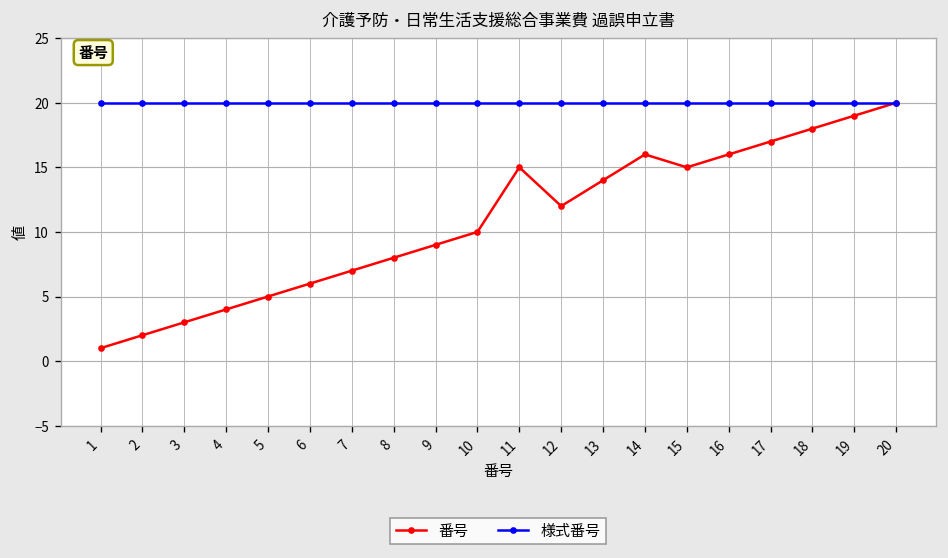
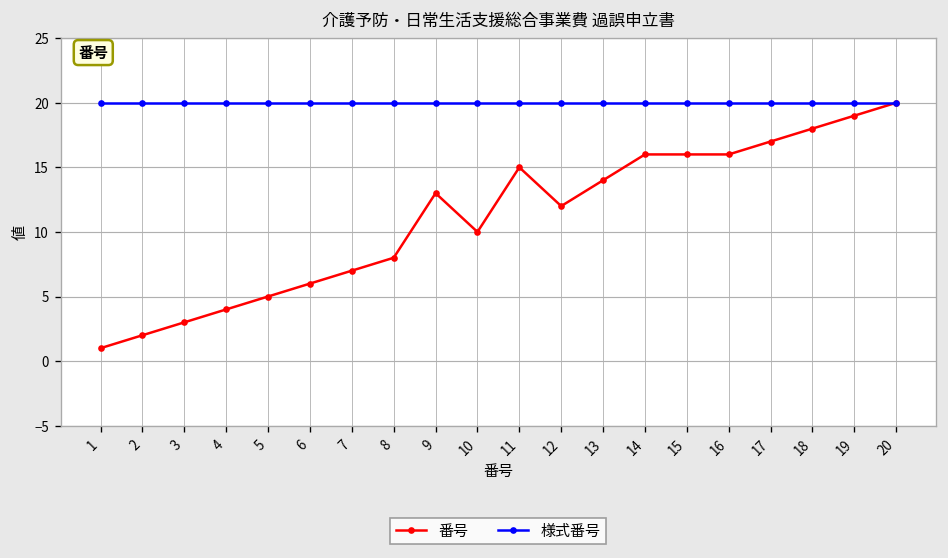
  {
    "番号": {
      "1": 1,
      "2": 2,
      "3": 3,
      "4": 4,
      "5": 5,
      "6": 6,
      "7": 7,
      "8": 8,
-     "9": 9,
+     "9": 13,
      "10": 10,
      "11": 15,
      "12": 12,
      "13": 14,
      "14": 16,
-     "15": 15,
+     "15": 16,
      "16": 16,
      "17": 17,
      "18": 18,
      "19": 19
    },
    "様式番号": {
      "1": 20,
      "2": 20,
      "3": 20,
      "4": 20,
      "5": 20,
      "6": 20,
      "7": 20,
      "8": 20,
      "9": 20,
      "10": 20,
      "11": 20,
      "12": 20,
      "13": 20,
      "14": 20,
      "15": 20,
      "16": 20,
      "17": 20,
      "18": 20,
      "19": 20
    }
  }
